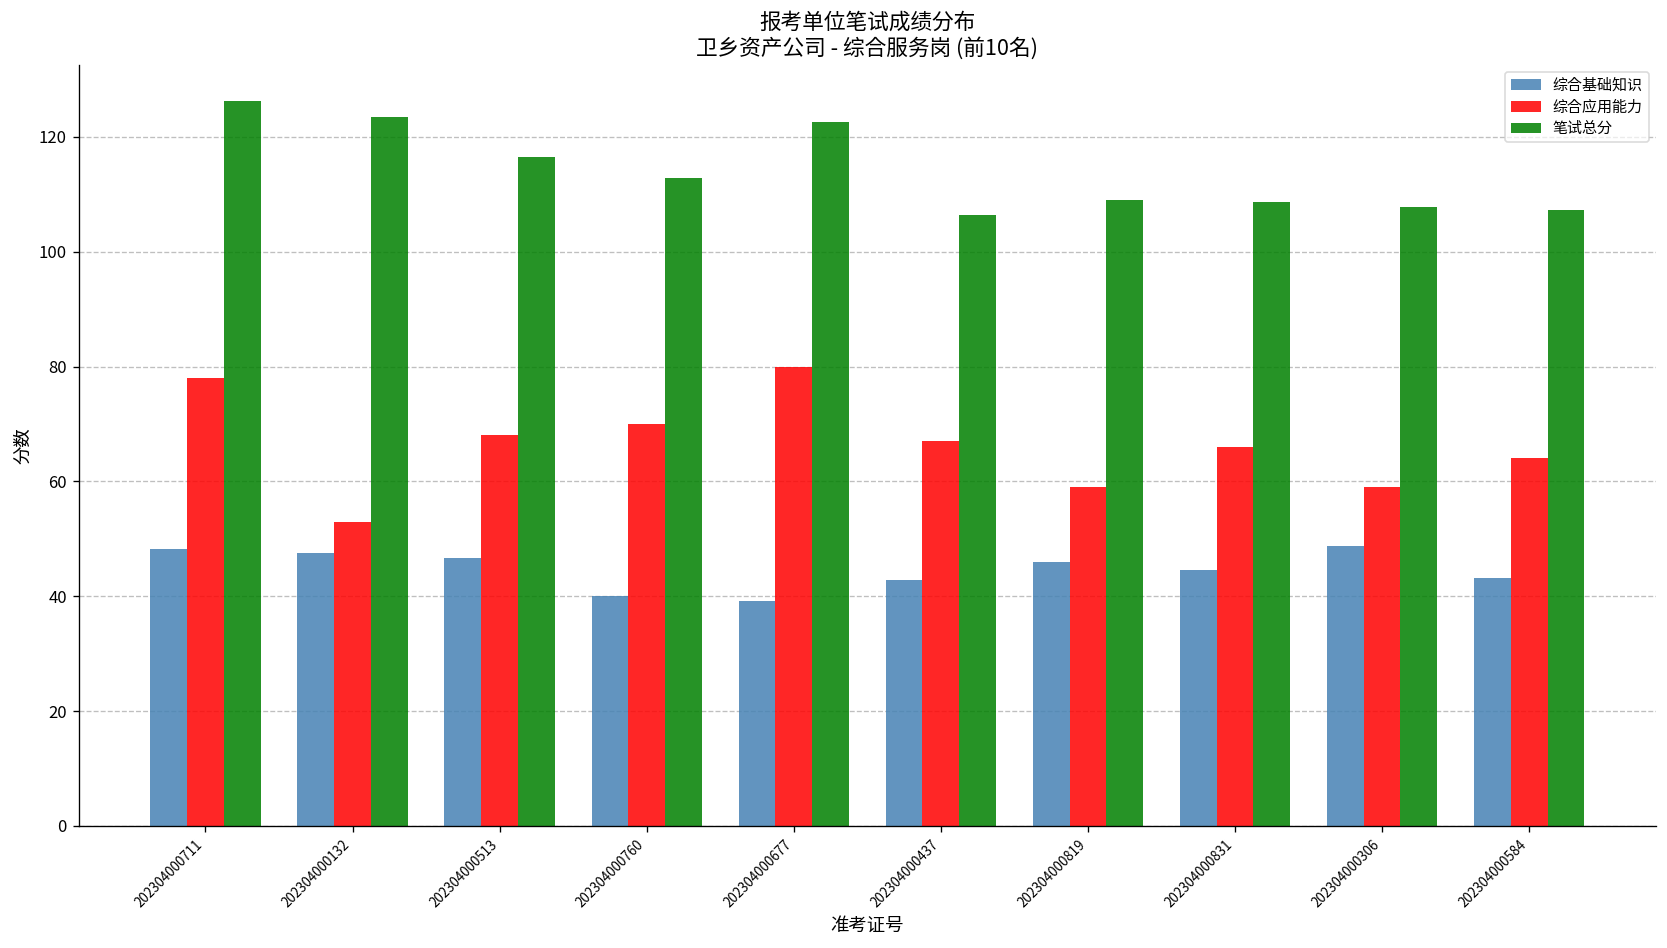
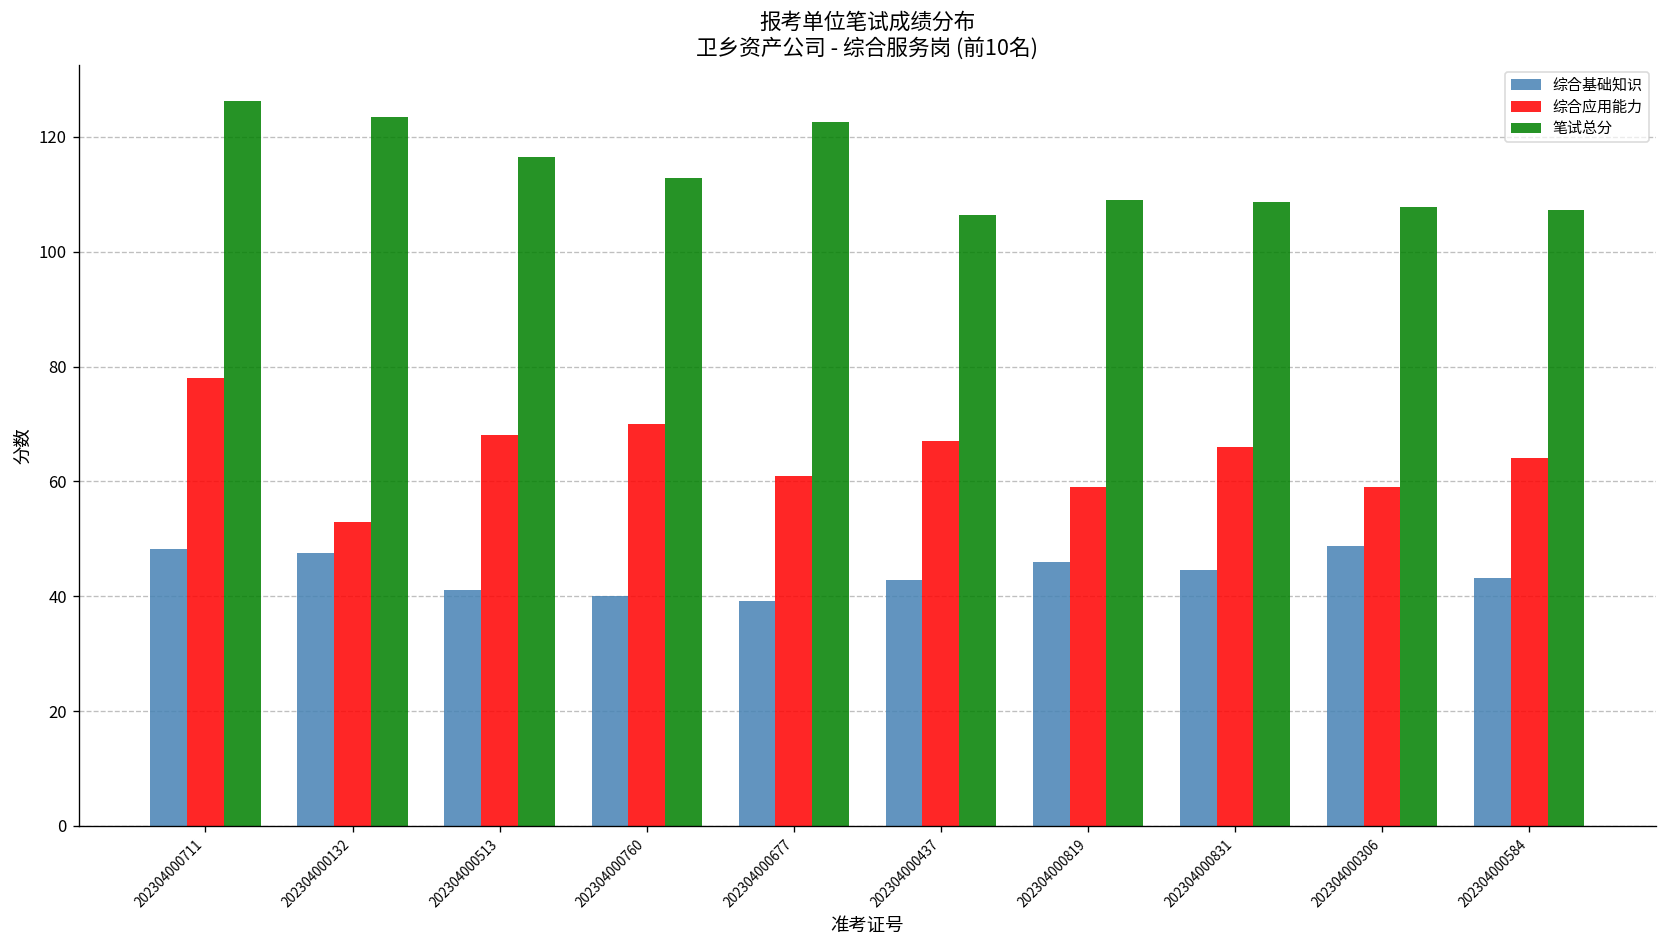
  {
    "综合基础知识": {
      "202304000711": 48,
      "202304000132": 48,
-     "202304000513": 47,
+     "202304000513": 41,
      "202304000760": 40,
      "202304000677": 39,
      "202304000437": 43,
      "202304000819": 46,
      "202304000831": 45,
      "202304000306": 49,
      "202304000584": 43
    },
    "综合应用能力": {
      "202304000711": 78,
      "202304000132": 53,
      "202304000513": 68,
      "202304000760": 70,
-     "202304000677": 80,
+     "202304000677": 61,
      "202304000437": 67,
      "202304000819": 59,
      "202304000831": 66,
      "202304000306": 59,
      "202304000584": 64
    },
    "笔试总分": {
      "202304000711": 126,
      "202304000132": 123,
      "202304000513": 116,
      "202304000760": 113,
      "202304000677": 123,
      "202304000437": 106,
      "202304000819": 109,
      "202304000831": 109,
      "202304000306": 108,
      "202304000584": 107
    }
  }
